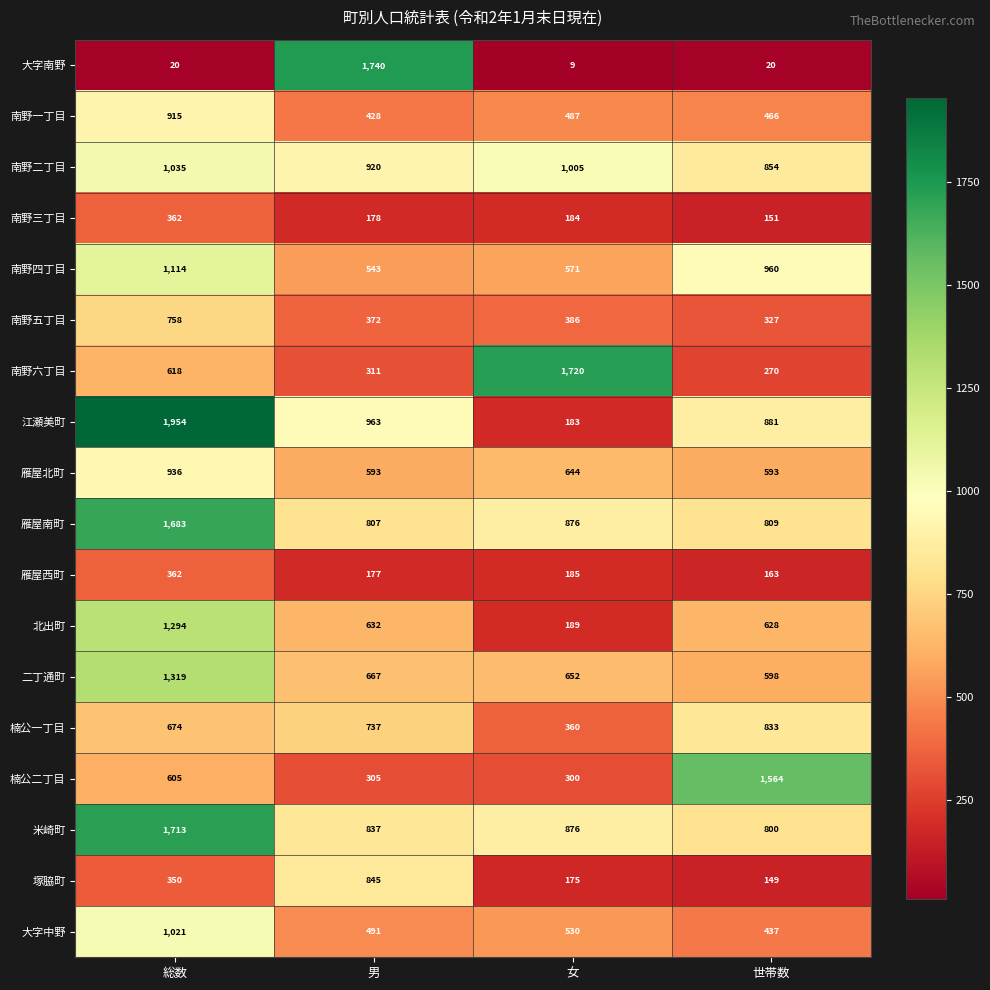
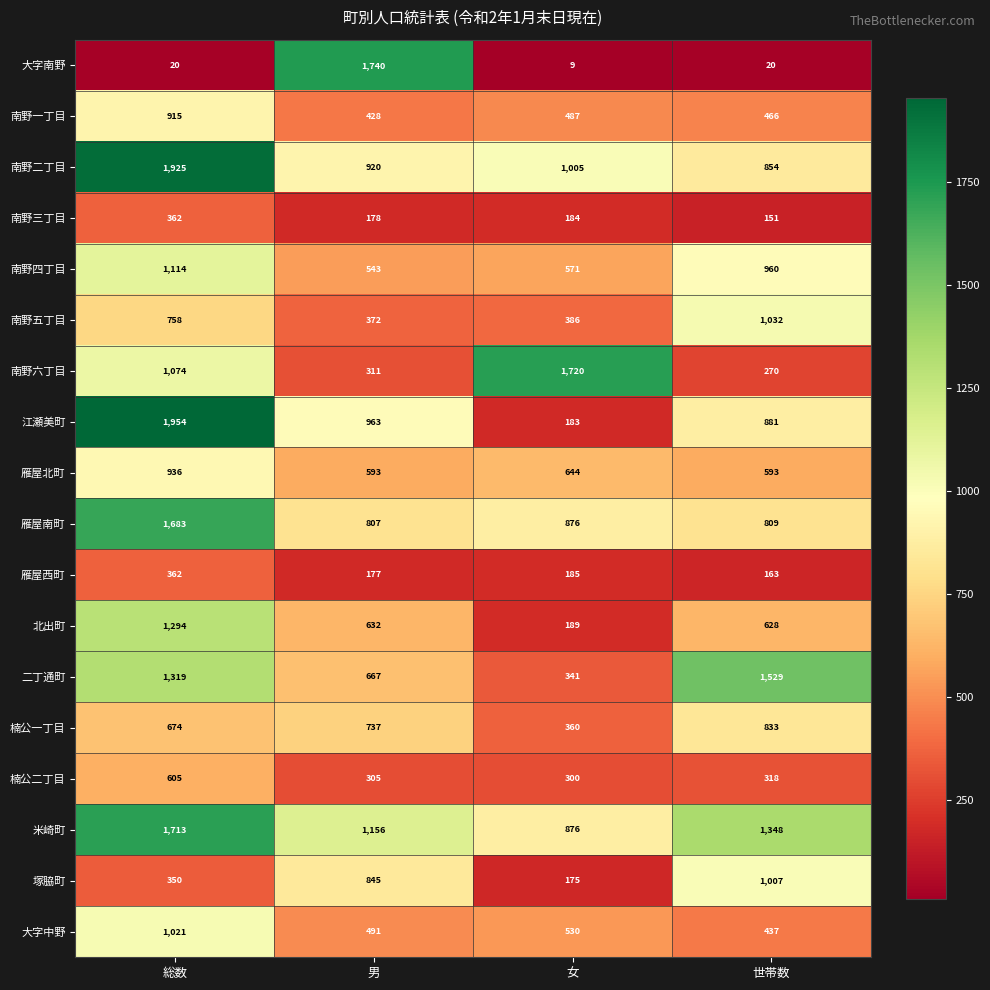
  {
    "大字南野": {
      "総数": "20",
      "男": "1,740",
      "女": "9",
      "世帯数": "20"
    },
    "南野一丁目": {
      "総数": "915",
      "男": "428",
      "女": "487",
      "世帯数": "466"
    },
    "南野二丁目": {
-     "総数": "1,035",
+     "総数": "1,925",
      "男": "920",
      "女": "1,005",
      "世帯数": "854"
    },
    "南野三丁目": {
      "総数": "362",
      "男": "178",
      "女": "184",
      "世帯数": "151"
    },
    "南野四丁目": {
      "総数": "1,114",
      "男": "543",
      "女": "571",
      "世帯数": "960"
    },
    "南野五丁目": {
      "総数": "758",
      "男": "372",
      "女": "386",
-     "世帯数": "327"
+     "世帯数": "1,032"
    },
    "南野六丁目": {
-     "総数": "618",
+     "総数": "1,074",
      "男": "311",
      "女": "1,720",
      "世帯数": "270"
    },
    "江瀬美町": {
      "総数": "1,954",
      "男": "963",
      "女": "183",
      "世帯数": "881"
    },
    "雁屋北町": {
      "総数": "936",
      "男": "593",
      "女": "644",
      "世帯数": "593"
    },
    "雁屋南町": {
      "総数": "1,683",
      "男": "807",
      "女": "876",
      "世帯数": "809"
    },
    "雁屋西町": {
      "総数": "362",
      "男": "177",
      "女": "185",
      "世帯数": "163"
    },
    "北出町": {
      "総数": "1,294",
      "男": "632",
      "女": "189",
      "世帯数": "628"
    },
    "二丁通町": {
      "総数": "1,319",
      "男": "667",
-     "女": "652",
-     "世帯数": "598"
+     "女": "341",
+     "世帯数": "1,529"
    },
    "楠公一丁目": {
      "総数": "674",
      "男": "737",
      "女": "360",
      "世帯数": "833"
    },
    "楠公二丁目": {
      "総数": "605",
      "男": "305",
      "女": "300",
-     "世帯数": "1,564"
+     "世帯数": "318"
    },
    "米崎町": {
      "総数": "1,713",
-     "男": "837",
+     "男": "1,156",
      "女": "876",
-     "世帯数": "800"
+     "世帯数": "1,348"
    },
    "塚脇町": {
      "総数": "350",
      "男": "845",
      "女": "175",
-     "世帯数": "149"
+     "世帯数": "1,007"
    },
    "大字中野": {
      "総数": "1,021",
      "男": "491",
      "女": "530",
      "世帯数": "437"
    }
  }
